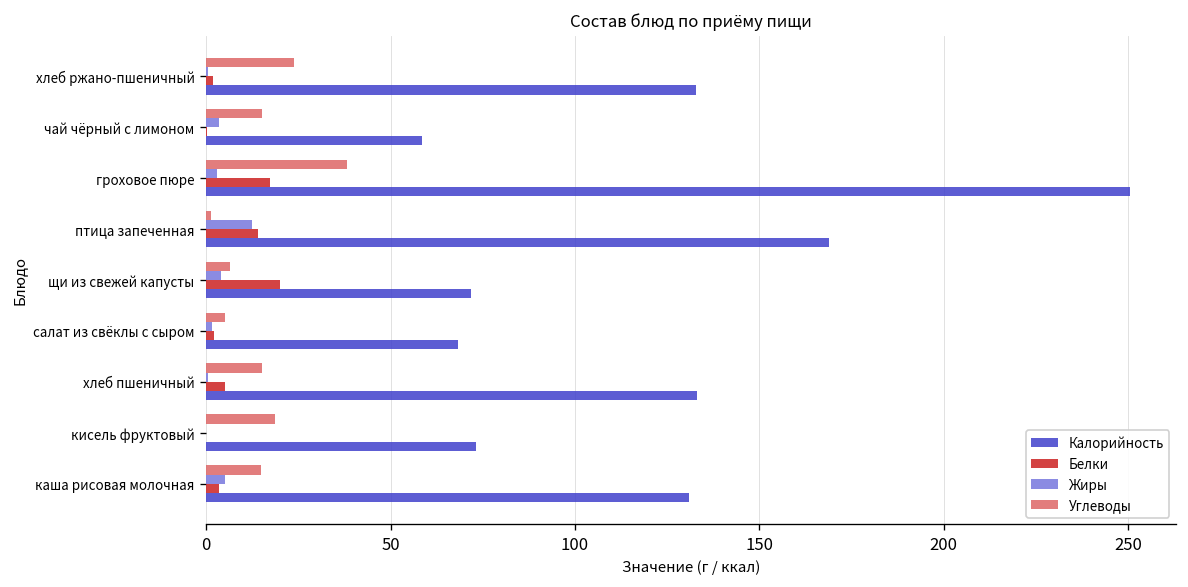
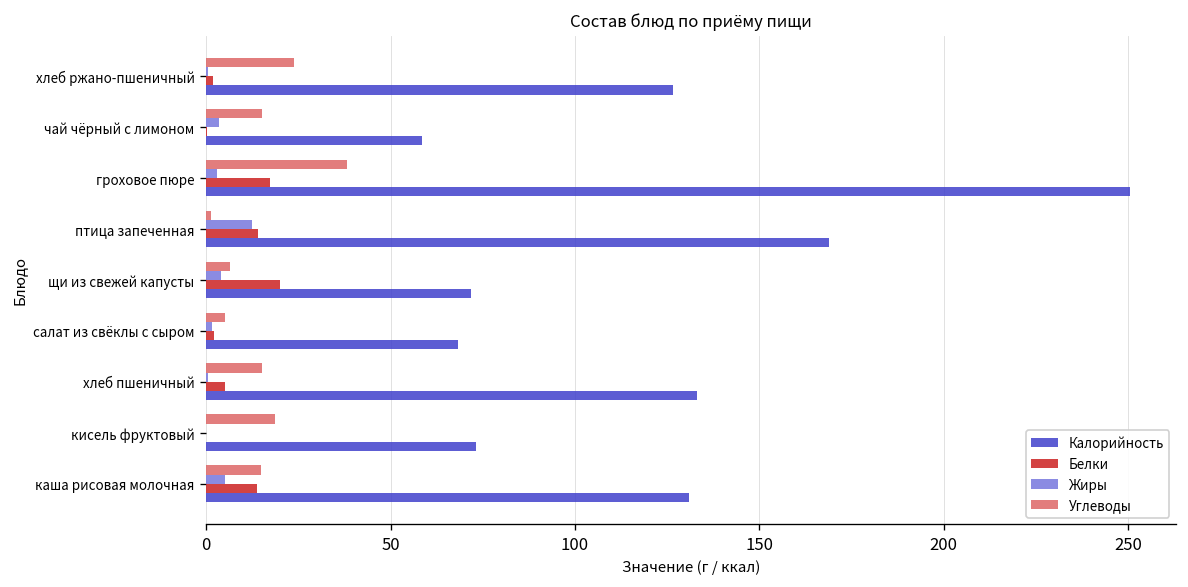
  {
    "Калорийность": {
-     "хлеб ржано-пшеничный": 133,
+     "хлеб ржано-пшеничный": 127,
      "чай чёрный с лимоном": 59,
      "гроховое пюре": 250,
      "птица запеченная": 169,
      "щи из свежей капусты": 72,
      "салат из свёклы с сыром": 68,
      "хлеб пшеничный": 133,
      "кисель фруктовый": 73,
      "каша рисовая молочная": 131
    },
    "Белки": {
      "хлеб ржано-пшеничный": 2,
      "гроховое пюре": 17,
      "птица запеченная": 14,
      "щи из свежей капусты": 20,
      "салат из свёклы с сыром": 2,
      "хлеб пшеничный": 5,
-     "каша рисовая молочная": 3
+     "каша рисовая молочная": 14
    },
    "Жиры": {
      "чай чёрный с лимоном": 3,
      "гроховое пюре": 3,
      "птица запеченная": 12,
      "щи из свежей капусты": 4,
      "салат из свёклы с сыром": 1,
      "каша рисовая молочная": 5
    },
    "Углеводы": {
      "хлеб ржано-пшеничный": 24,
      "чай чёрный с лимоном": 15,
      "гроховое пюре": 38,
      "птица запеченная": 1,
      "щи из свежей капусты": 6,
      "салат из свёклы с сыром": 5,
      "хлеб пшеничный": 15,
      "кисель фруктовый": 19,
      "каша рисовая молочная": 15
    }
  }
